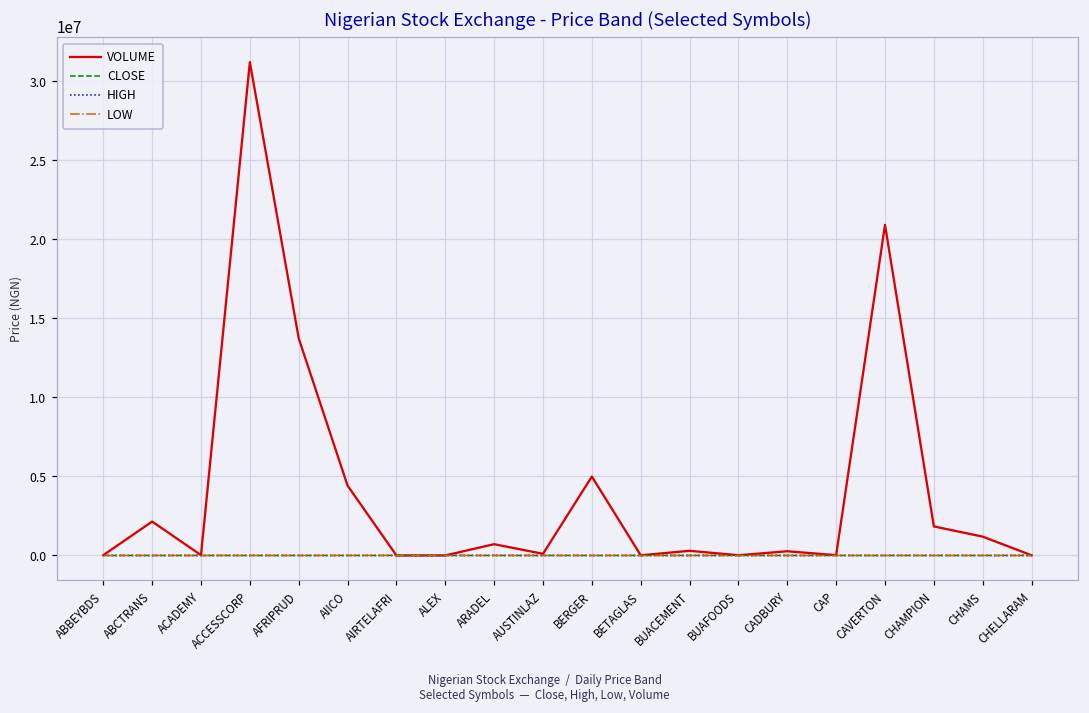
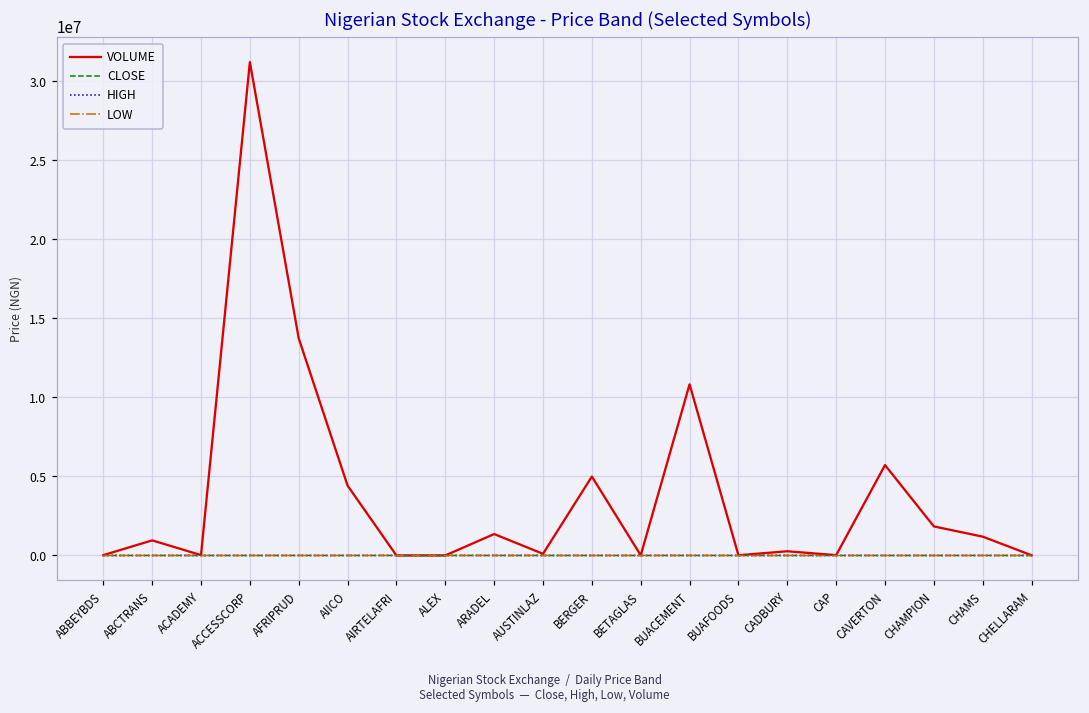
  {
    "VOLUME": {
-     "ABCTRANS": 2100000,
+     "ABCTRANS": 1000000,
      "ACCESSCORP": 31200000,
      "AFRIPRUD": 13700000,
      "AIICO": 4400000,
-     "ARADEL": 700000,
+     "ARADEL": 1400000,
      "BERGER": 5000000,
-     "BUACEMENT": 300000,
+     "BUACEMENT": 10800000,
      "CADBURY": 300000,
-     "CAVERTON": 20900000,
+     "CAVERTON": 5700000,
      "CHAMPION": 1800000,
      "CHAMS": 1200000
    },
    "LOW": {
      "ABCTRANS": 0,
      "ACCESSCORP": 0,
      "AFRIPRUD": 0,
      "AIICO": 0,
      "ARADEL": 0,
      "BERGER": 0,
      "BUACEMENT": 0,
      "CADBURY": 0,
      "CAVERTON": 0,
      "CHAMPION": 0,
      "CHAMS": 0
    }
  }
